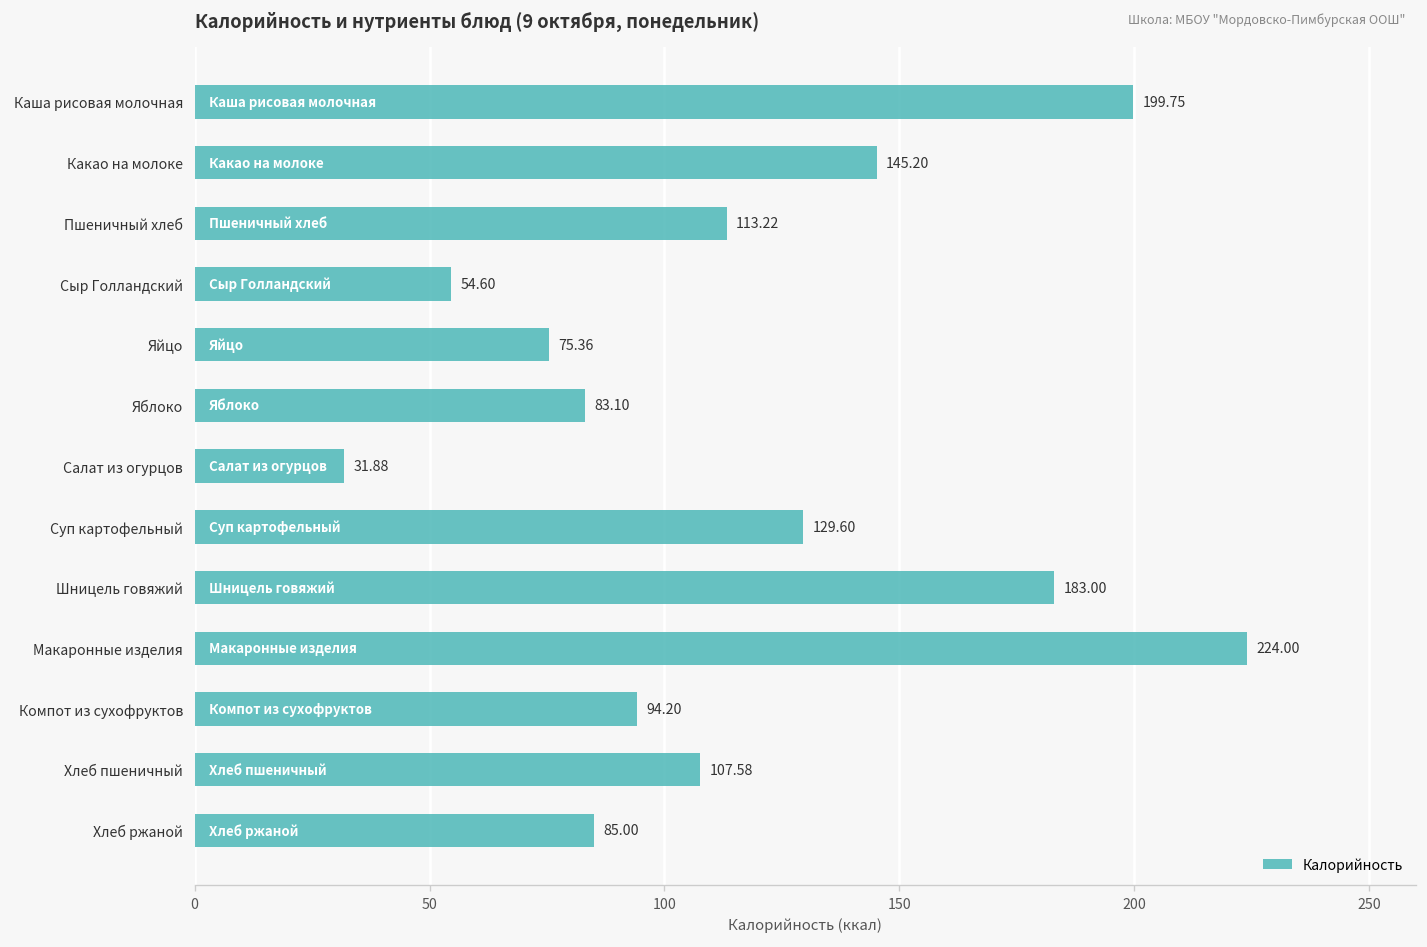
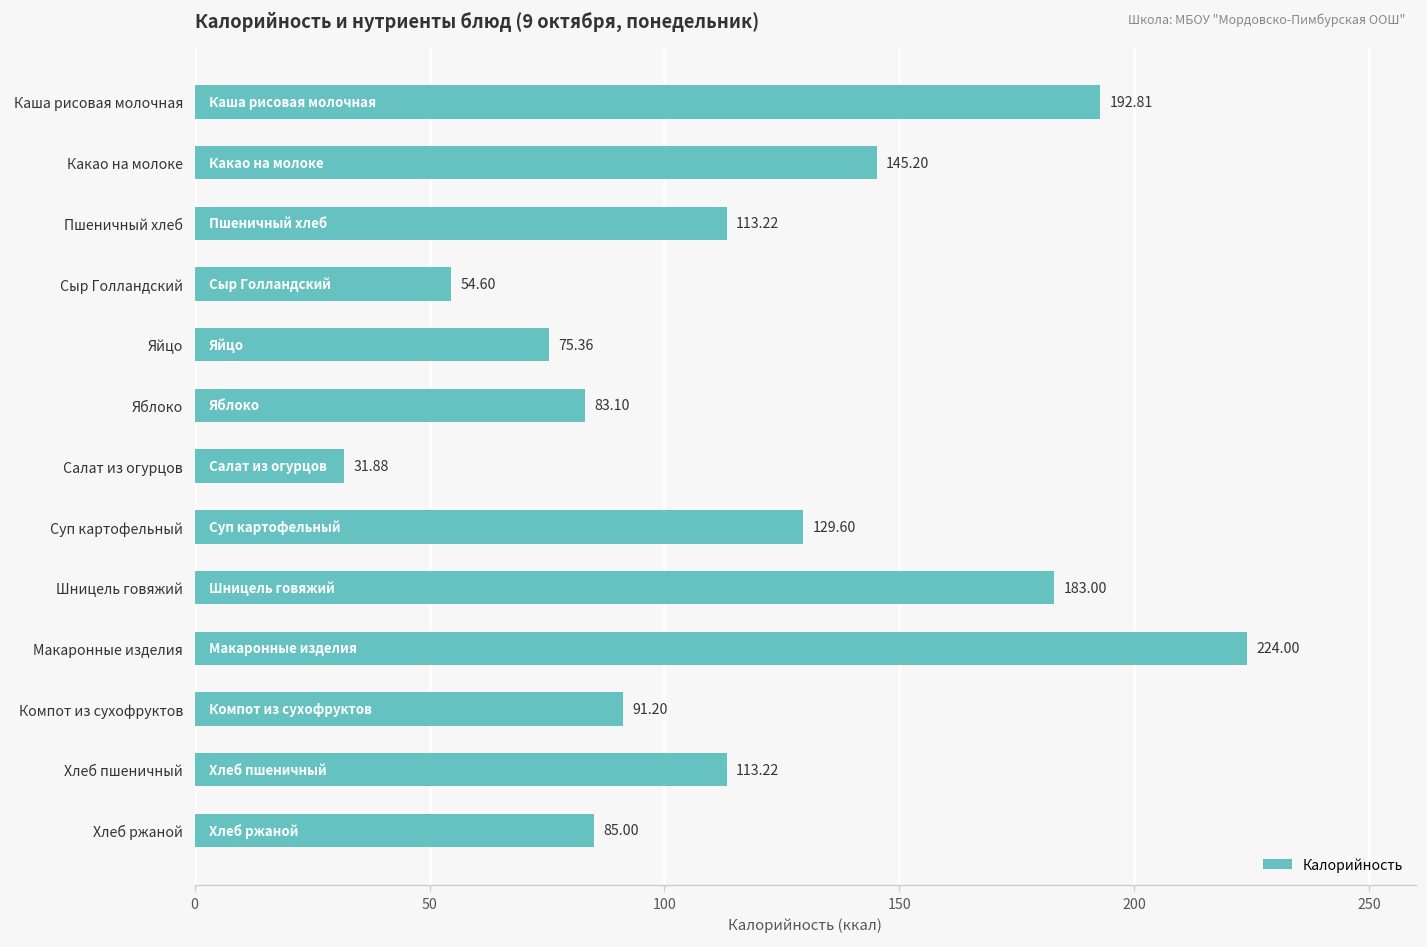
  {
-   "Каша рисовая молочная": 199.75,
+   "Каша рисовая молочная": 192.81,
    "Какао на молоке": 145.20,
    "Пшеничный хлеб": 113.22,
    "Сыр Голландский": 54.60,
    "Яйцо": 75.36,
    "Яблоко": 83.10,
    "Салат из огурцов": 31.88,
    "Суп картофельный": 129.60,
    "Шницель говяжий": 183.00,
    "Макаронные изделия": 224.00,
-   "Компот из сухофруктов": 94.20,
-   "Хлеб пшеничный": 107.58,
+   "Компот из сухофруктов": 91.20,
+   "Хлеб пшеничный": 113.22,
    "Хлеб ржаной": 85.00
  }
